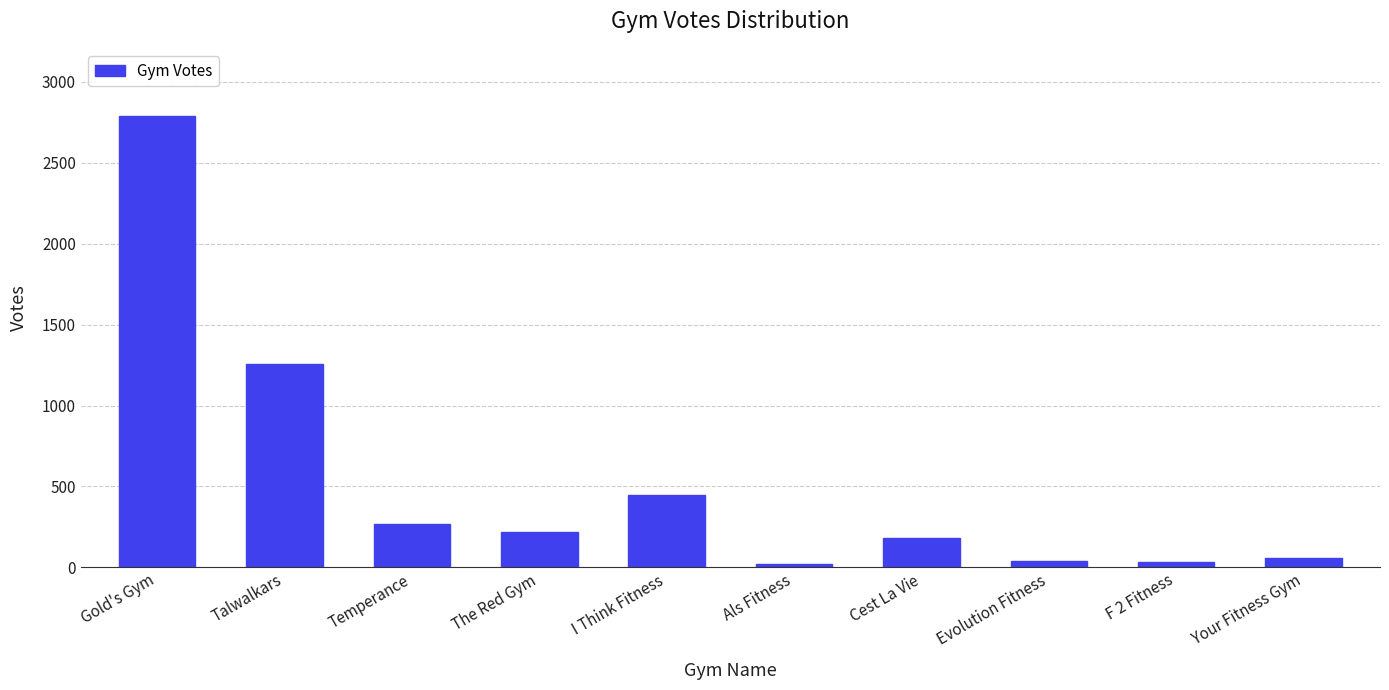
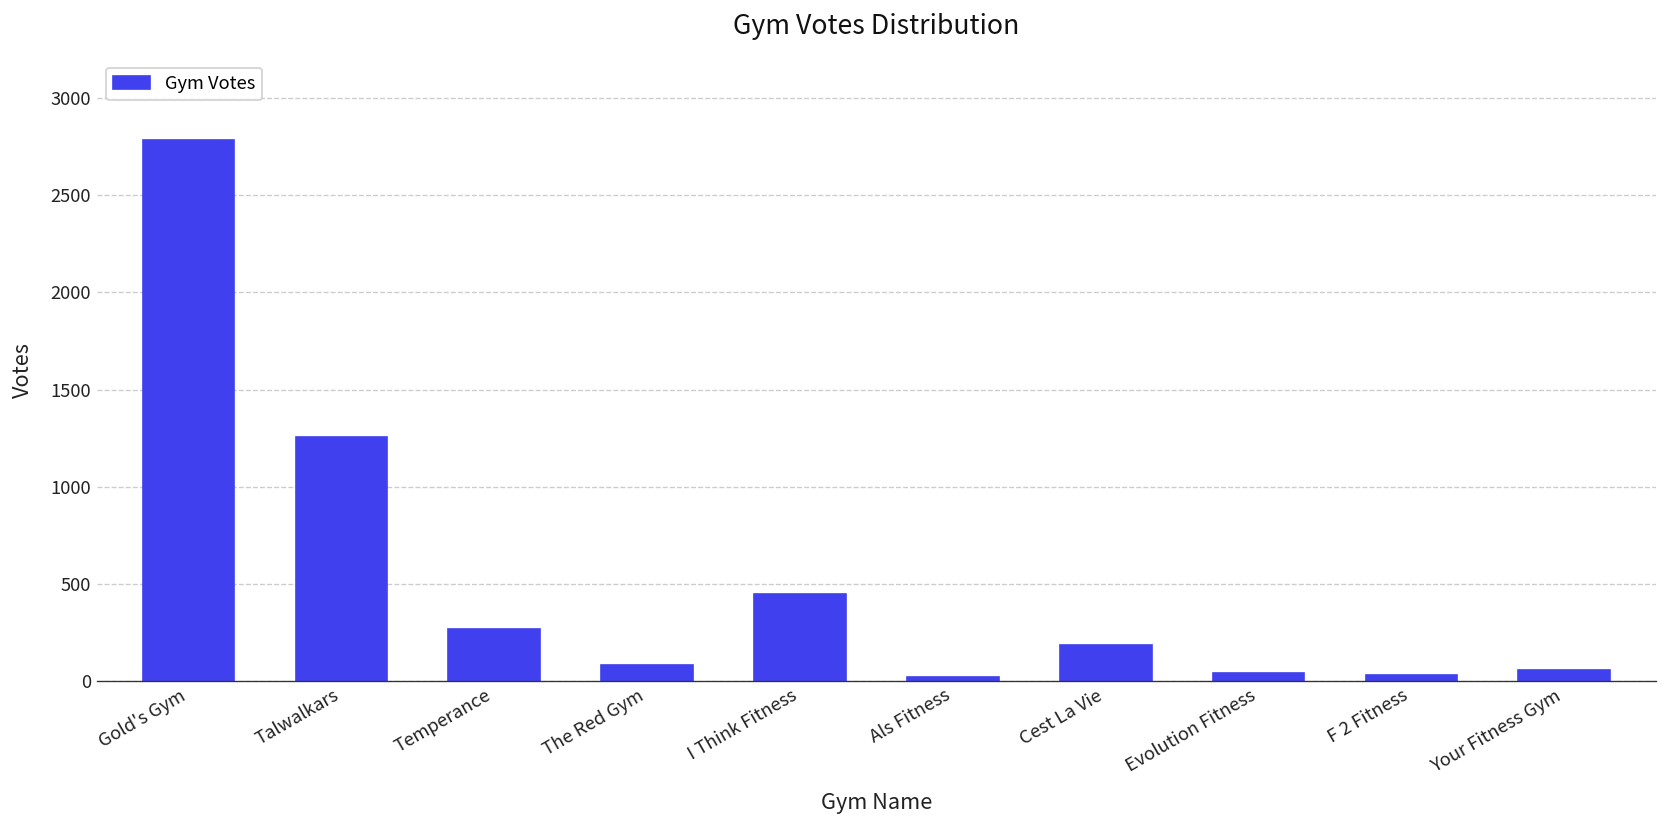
  {
    "Gold's Gym": 2790,
    "Talwalkars": 1260,
    "Temperance": 270,
-   "The Red Gym": 220,
+   "The Red Gym": 80,
    "I Think Fitness": 450,
    "Als Fitness": 20,
    "Cest La Vie": 180,
    "Evolution Fitness": 40,
    "F 2 Fitness": 30,
    "Your Fitness Gym": 60
  }
